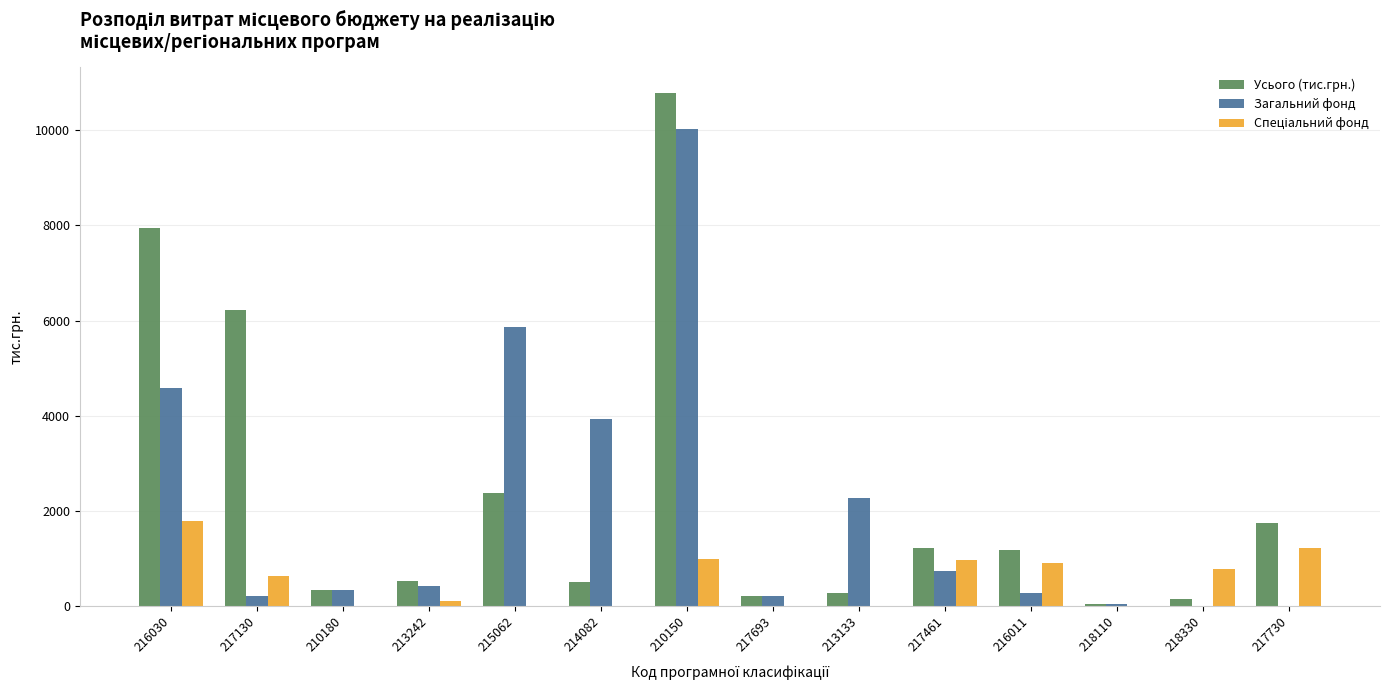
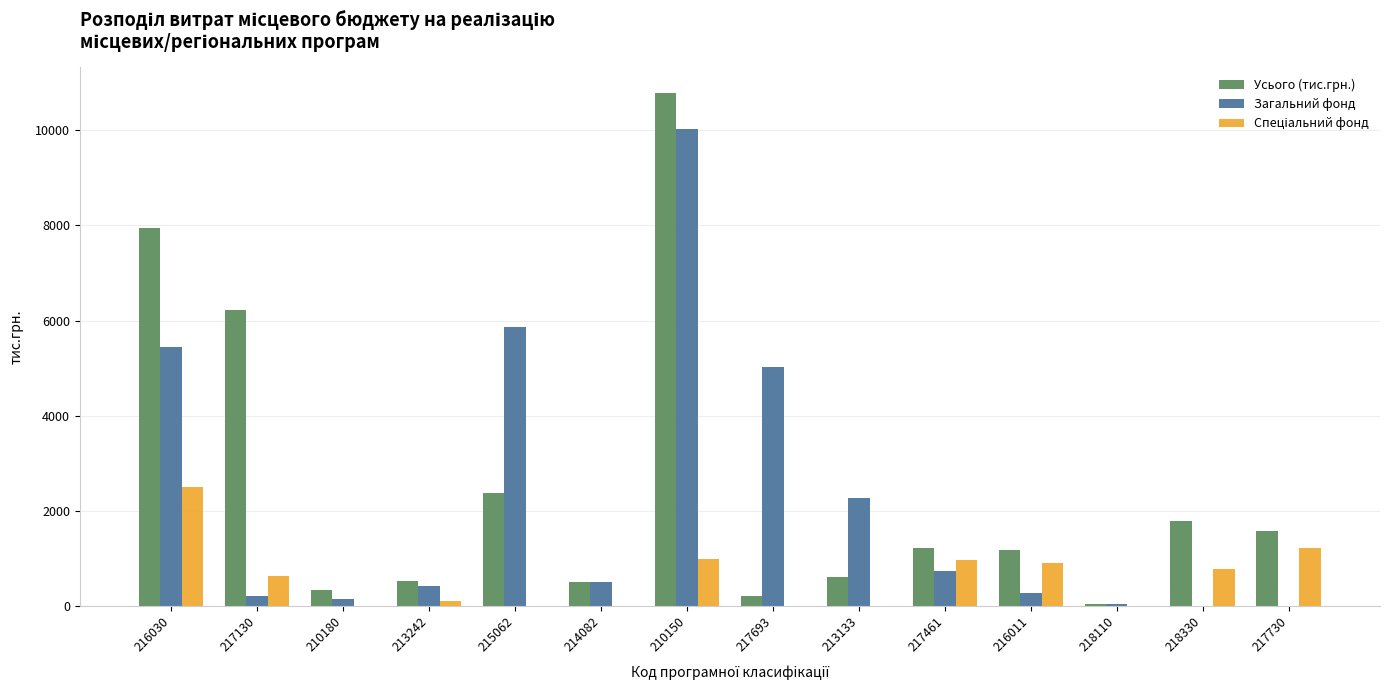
  {
    "Усього (тис.грн.)": {
      "216030": 7900,
      "217130": 6200,
      "210180": 300,
      "213242": 500,
      "215062": 2400,
      "214082": 500,
      "210150": 10800,
      "217693": 200,
-     "213133": 300,
+     "213133": 600,
      "217461": 1200,
      "216011": 1200,
-     "218330": 200,
-     "217730": 1700
+     "218330": 1800,
+     "217730": 1600
    },
    "Загальний фонд": {
-     "216030": 4600,
+     "216030": 5400,
      "217130": 200,
-     "210180": 300,
+     "210180": 100,
      "213242": 400,
      "215062": 5900,
-     "214082": 3900,
+     "214082": 500,
      "210150": 10000,
-     "217693": 200,
+     "217693": 5000,
      "213133": 2300,
      "217461": 700,
      "216011": 300,
      "218330": 0,
      "217730": 0
    },
    "Спеціальний фонд": {
-     "216030": 1800,
+     "216030": 2500,
      "217130": 600,
      "210180": 0,
      "213242": 100,
      "215062": 0,
      "214082": 0,
      "210150": 1000,
      "217693": 0,
      "213133": 0,
      "217461": 1000,
      "216011": 900,
      "218110": 0,
      "218330": 800,
      "217730": 1200
    }
  }
